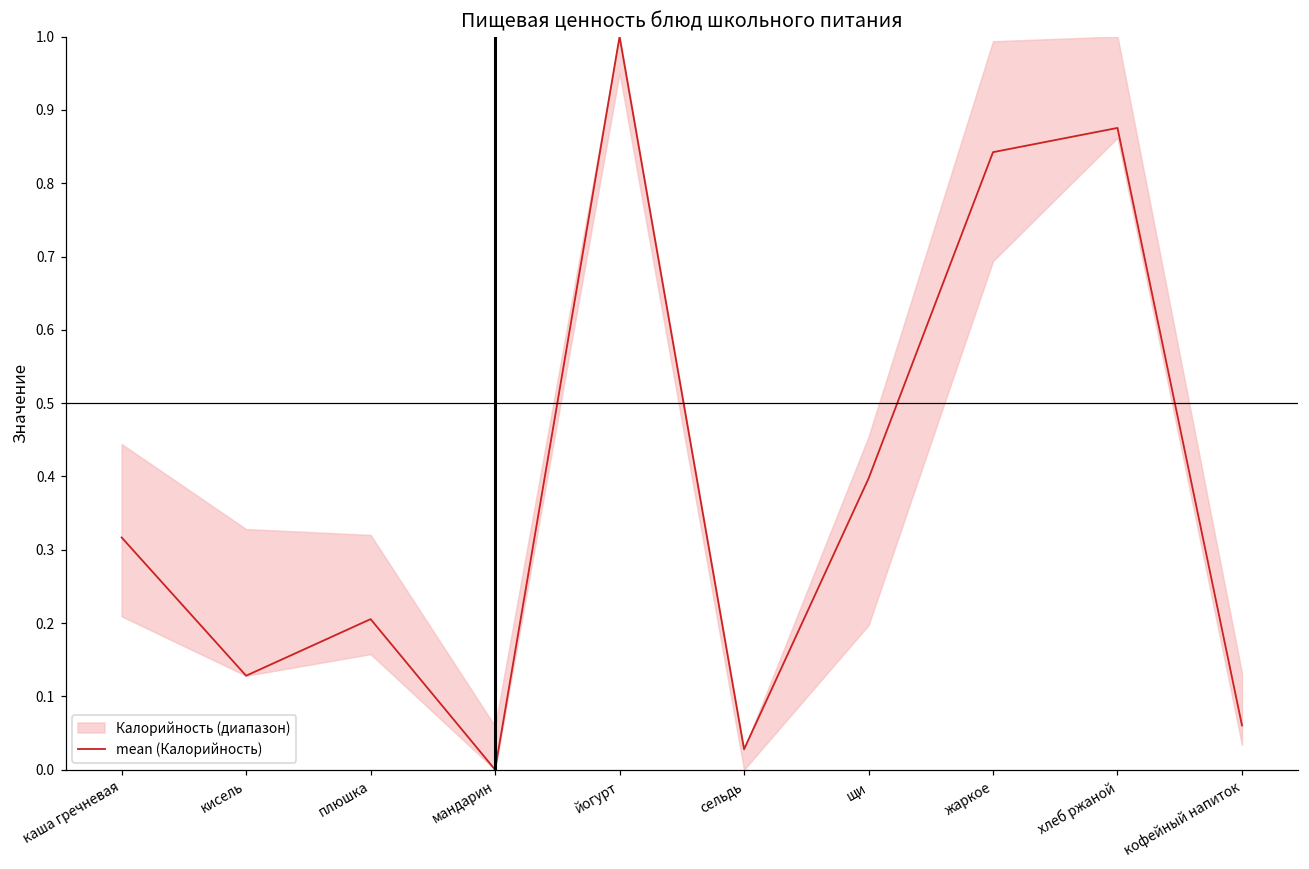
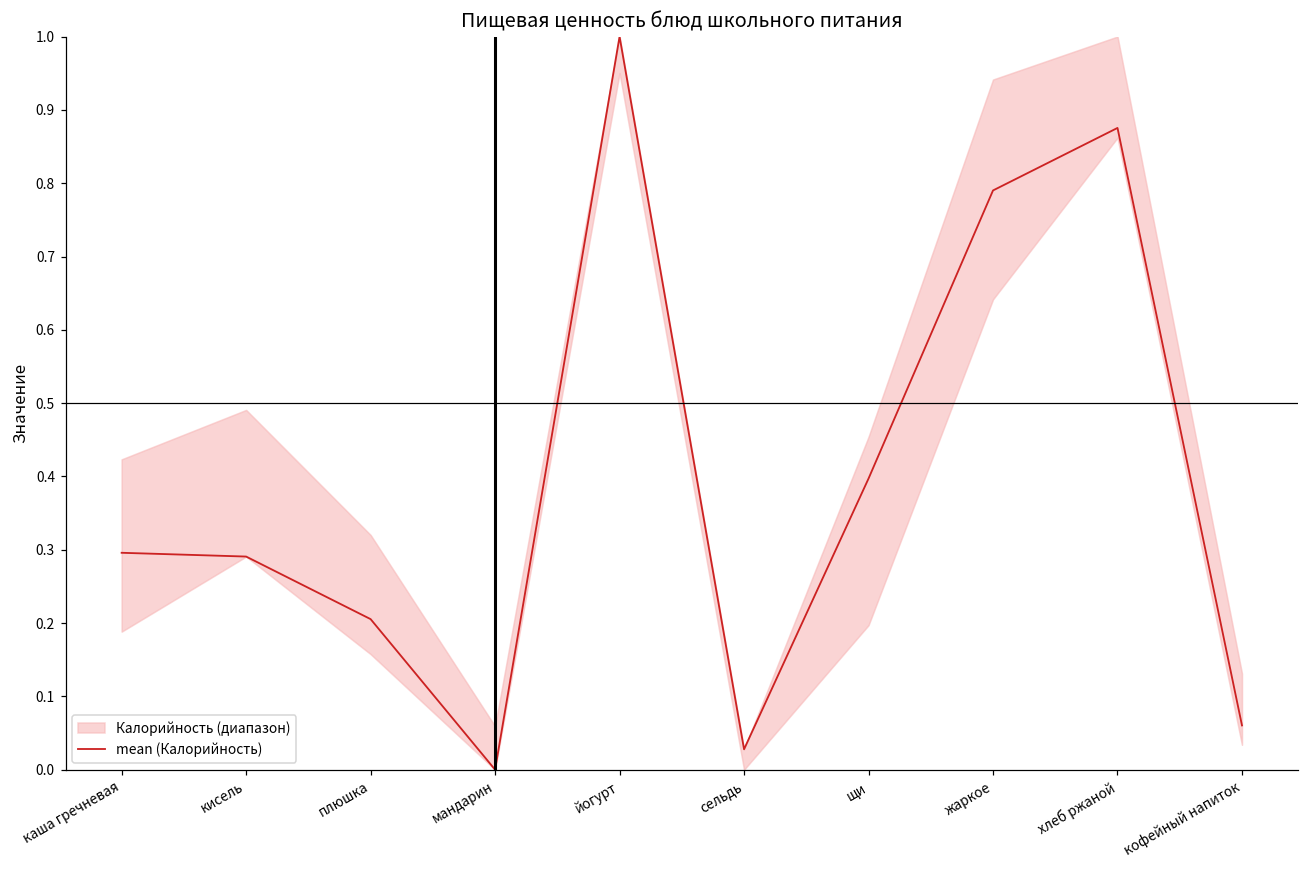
  {
    "mean (Калорийность)": {
-     "каша гречневая": 0.32,
-     "кисель": 0.13,
+     "каша гречневая": 0.30,
+     "кисель": 0.29,
      "плюшка": 0.21,
      "мандарин": 0.00,
      "щи": 0.40,
-     "жаркое": 0.84,
+     "жаркое": 0.79,
      "хлеб ржаной": 0.88,
      "кофейный напиток": 0.06
    },
    "Калорийность (диапазон)": {
      "мандарин": 0.06
    }
  }
